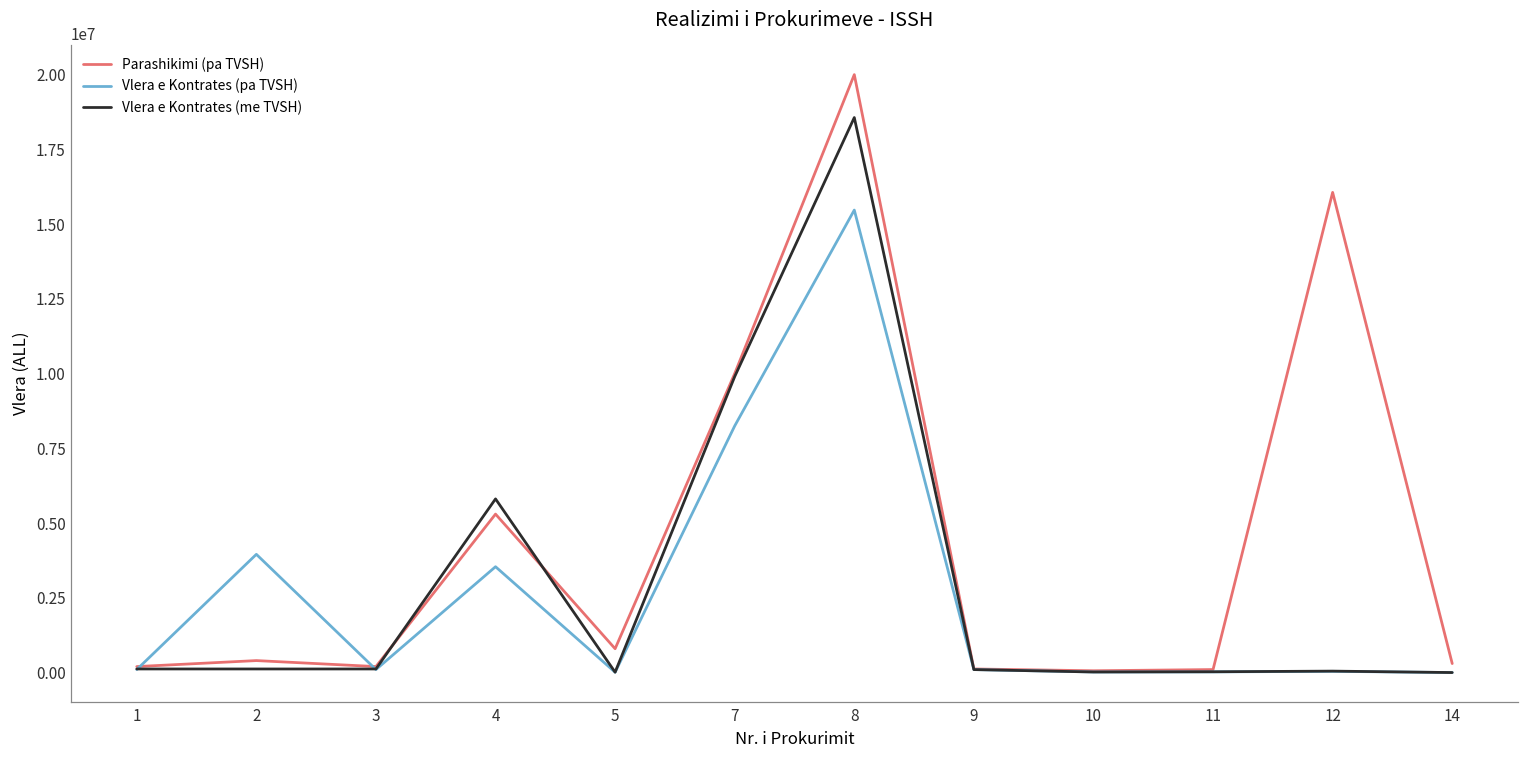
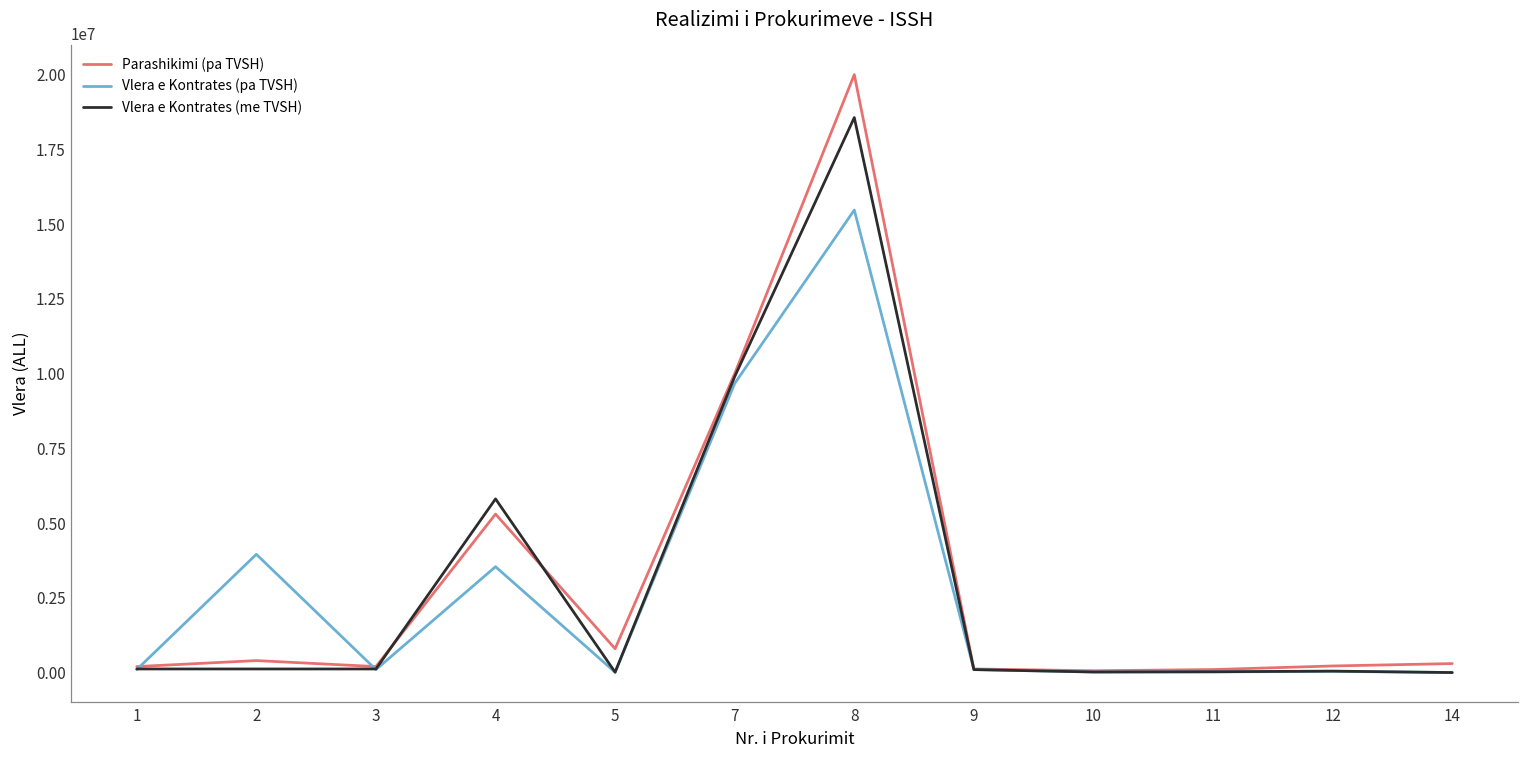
  {
    "Parashikimi (pa TVSH)": {
      "2": 400000,
      "4": 5300000,
      "5": 800000,
      "7": 10000000,
      "8": 20000000,
-     "12": 16100000,
+     "12": 200000,
      "14": 300000
    },
    "Vlera e Kontrates (pa TVSH)": {
      "2": 4000000,
      "4": 3500000,
-     "7": 8200000,
+     "7": 9700000,
      "8": 15500000
    },
    "Vlera e Kontrates (me TVSH)": {
      "2": 100000,
      "4": 5800000,
      "7": 9900000,
      "8": 18600000
    }
  }
